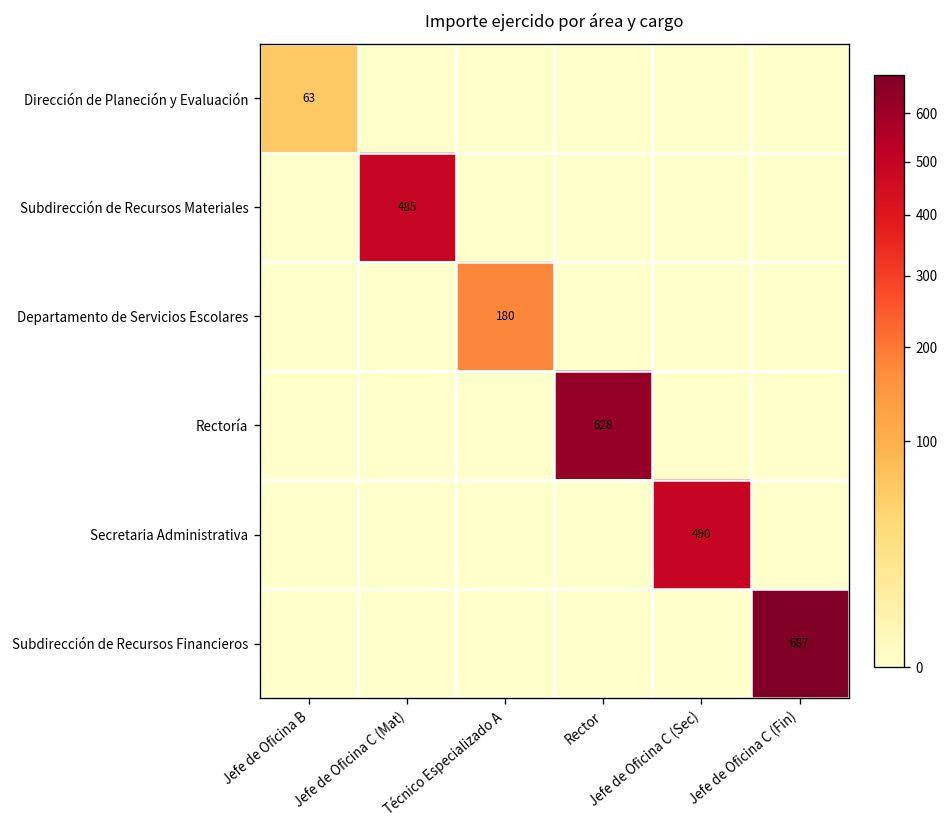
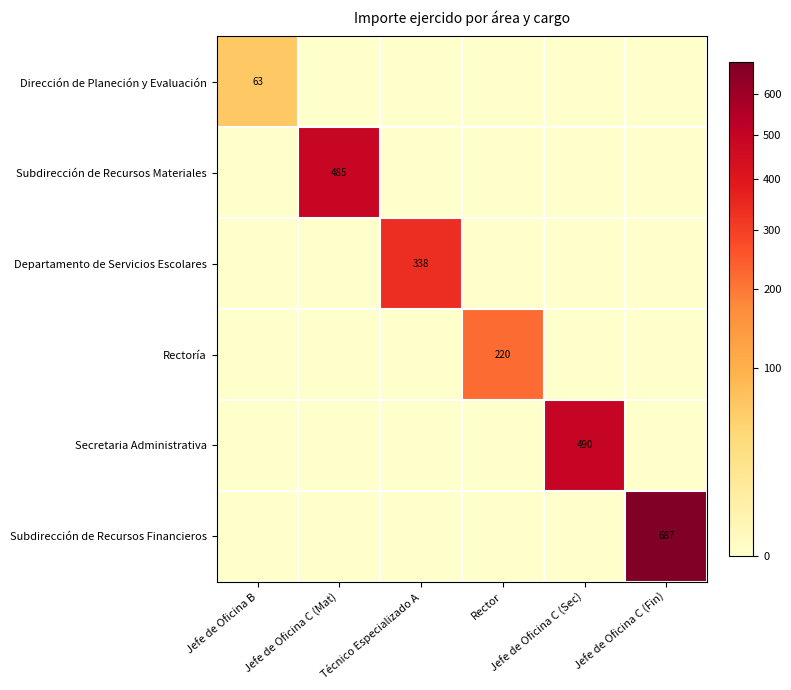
  {
    "Dirección de Planeción y Evaluación": {
      "Jefe de Oficina B": 63
    },
    "Subdirección de Recursos Materiales": {
      "Jefe de Oficina C (Mat)": 485
    },
    "Departamento de Servicios Escolares": {
-     "Técnico Especializado A": 180
+     "Técnico Especializado A": 338
    },
    "Rectoría": {
-     "Rector": 628
+     "Rector": 220
    },
    "Secretaria Administrativa": {
      "Jefe de Oficina C (Sec)": 490
    },
    "Subdirección de Recursos Financieros": {
      "Jefe de Oficina C (Fin)": 687
    }
  }
